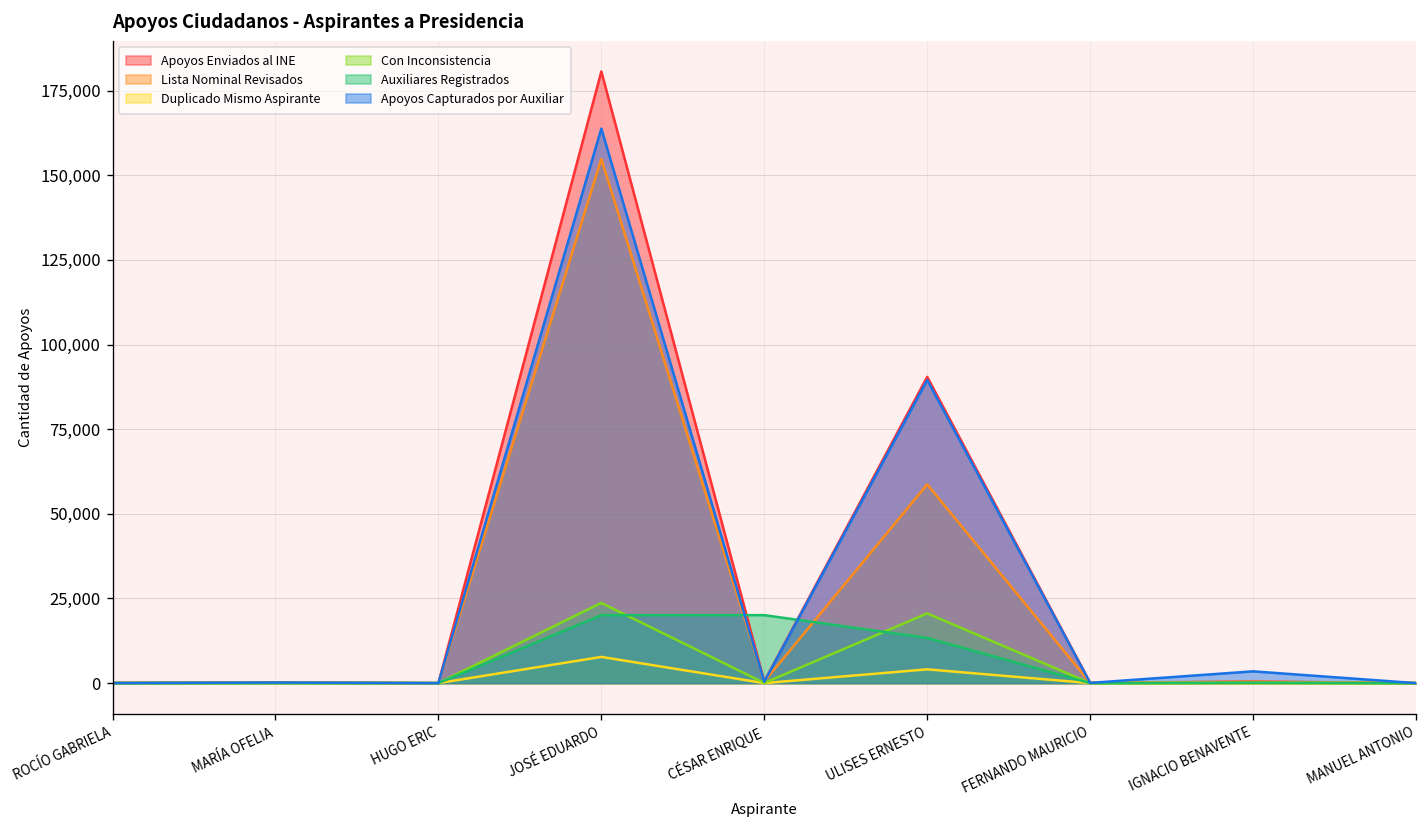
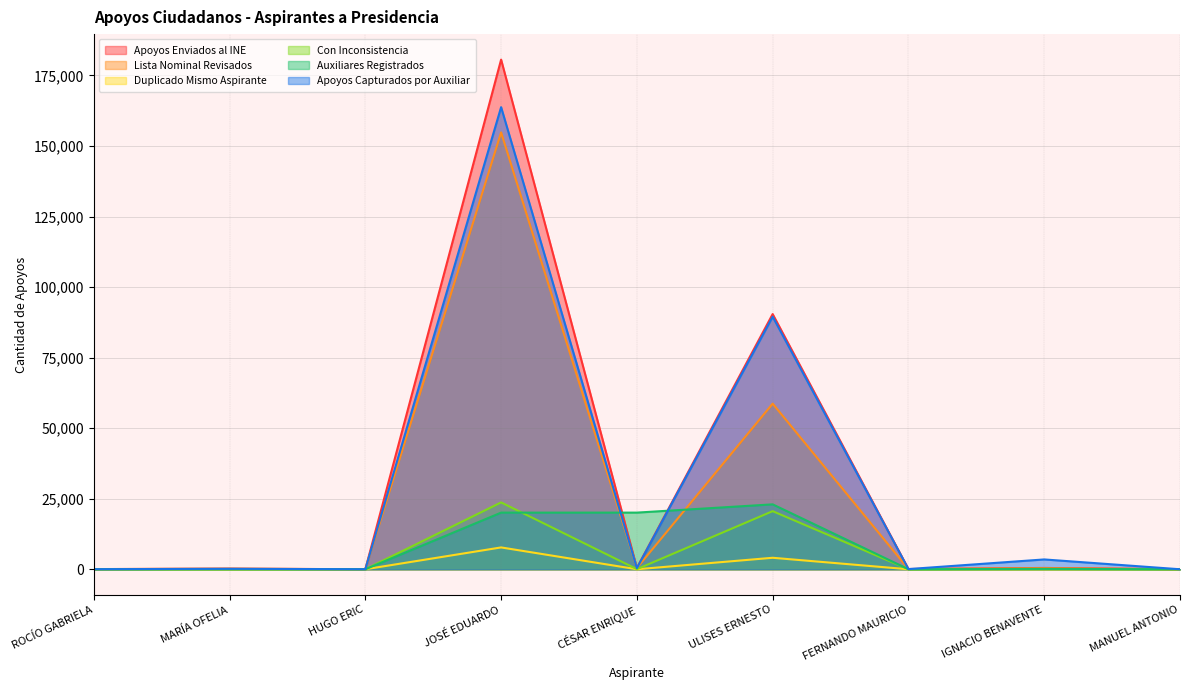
  {
    "Apoyos Enviados al INE": {
      "JOSÉ EDUARDO": "181,000",
      "ULISES ERNESTO": "90,000"
    },
    "Con Inconsistencia": {
      "JOSÉ EDUARDO": "24,000",
      "ULISES ERNESTO": "21,000"
    },
    "Auxiliares Registrados": {
      "JOSÉ EDUARDO": "20,000",
      "CÉSAR ENRIQUE": "20,000",
-     "ULISES ERNESTO": "13,000"
+     "ULISES ERNESTO": "23,000"
    },
    "Apoyos Capturados por Auxiliar": {
      "JOSÉ EDUARDO": "164,000",
      "ULISES ERNESTO": "90,000",
      "IGNACIO BENAVENTE": "3,000"
    }
  }
